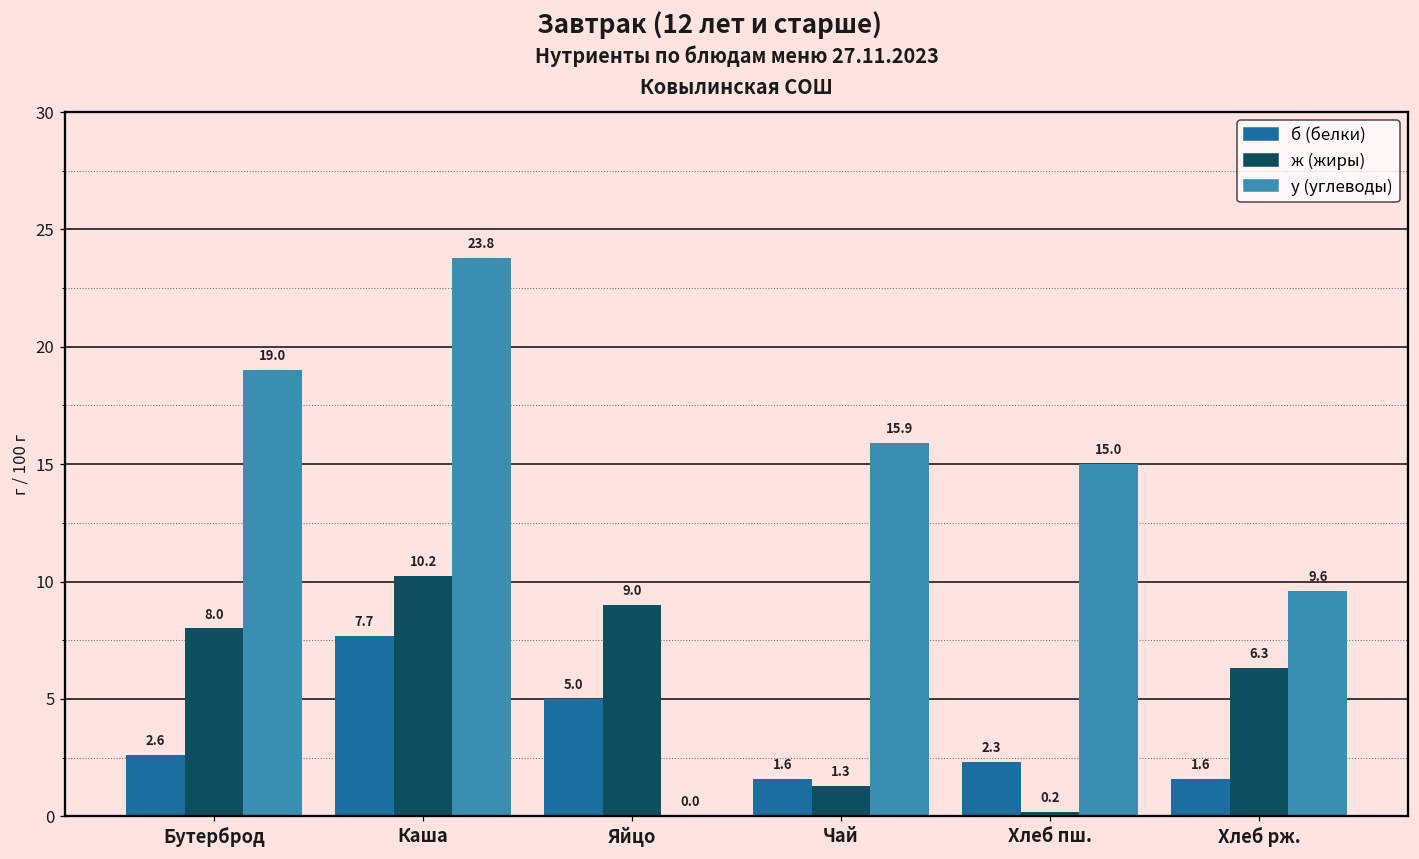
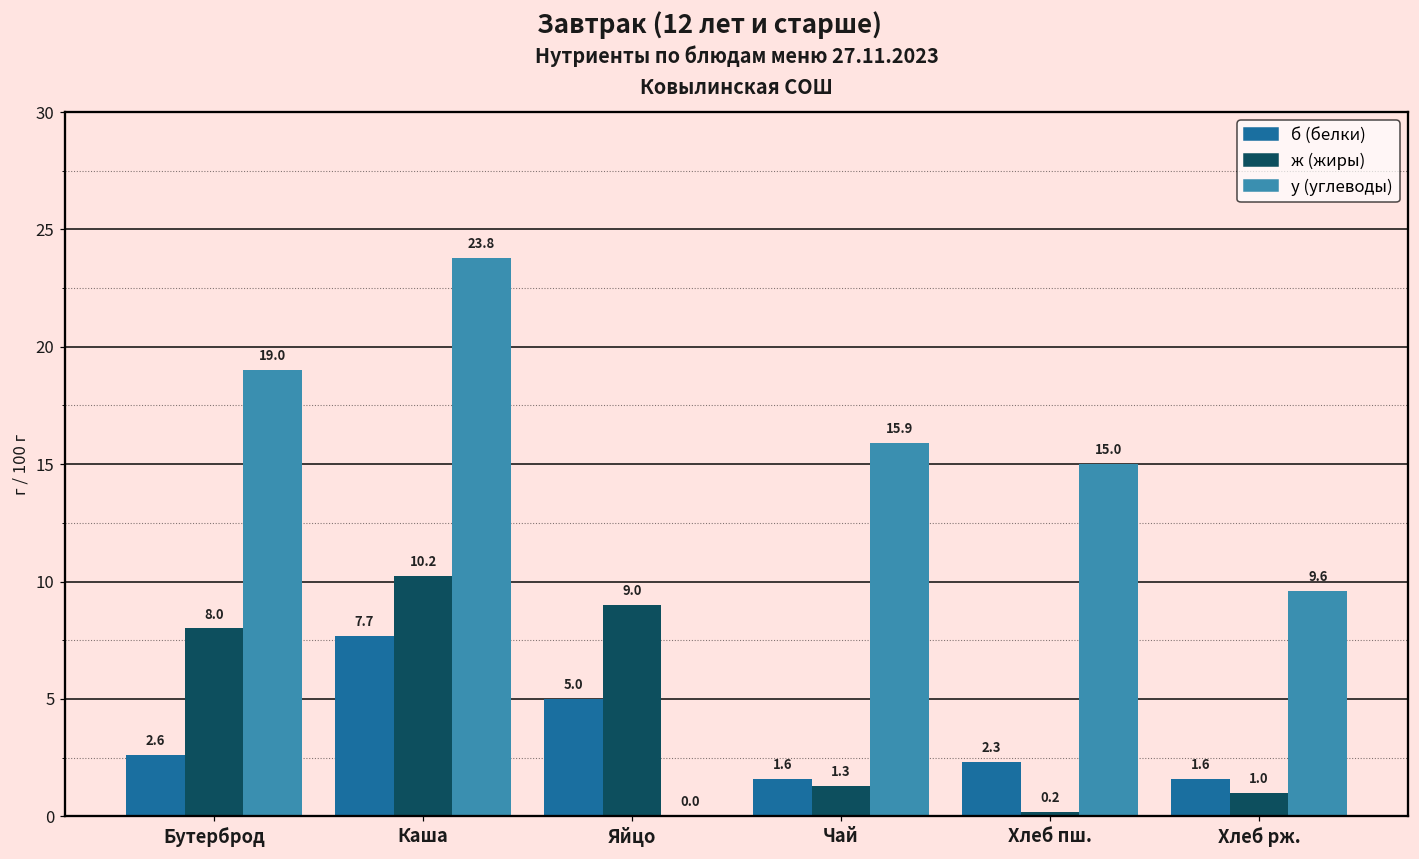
  {
    "ж (жиры)": {
      "Бутерброд": 8.0,
      "Каша": 10.2,
      "Яйцо": 9.0,
      "Чай": 1.3,
      "Хлеб пш.": 0.2,
-     "Хлеб рж.": 6.3
+     "Хлеб рж.": 1.0
    }
  }
